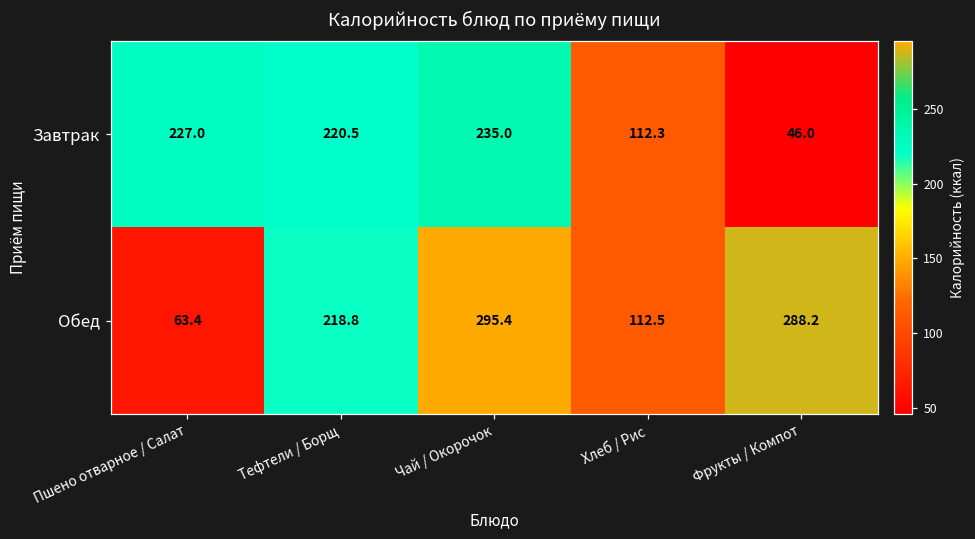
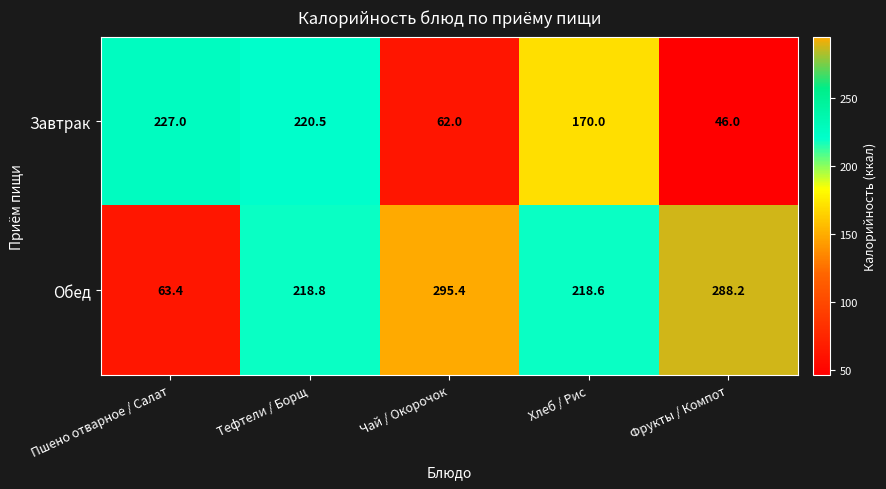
  {
    "Завтрак": {
      "Пшено отварное / Салат": 227.0,
      "Тефтели / Борщ": 220.5,
-     "Чай / Окорочок": 235.0,
-     "Хлеб / Рис": 112.3,
+     "Чай / Окорочок": 62.0,
+     "Хлеб / Рис": 170.0,
      "Фрукты / Компот": 46.0
    },
    "Обед": {
      "Пшено отварное / Салат": 63.4,
      "Тефтели / Борщ": 218.8,
      "Чай / Окорочок": 295.4,
-     "Хлеб / Рис": 112.5,
+     "Хлеб / Рис": 218.6,
      "Фрукты / Компот": 288.2
    }
  }
